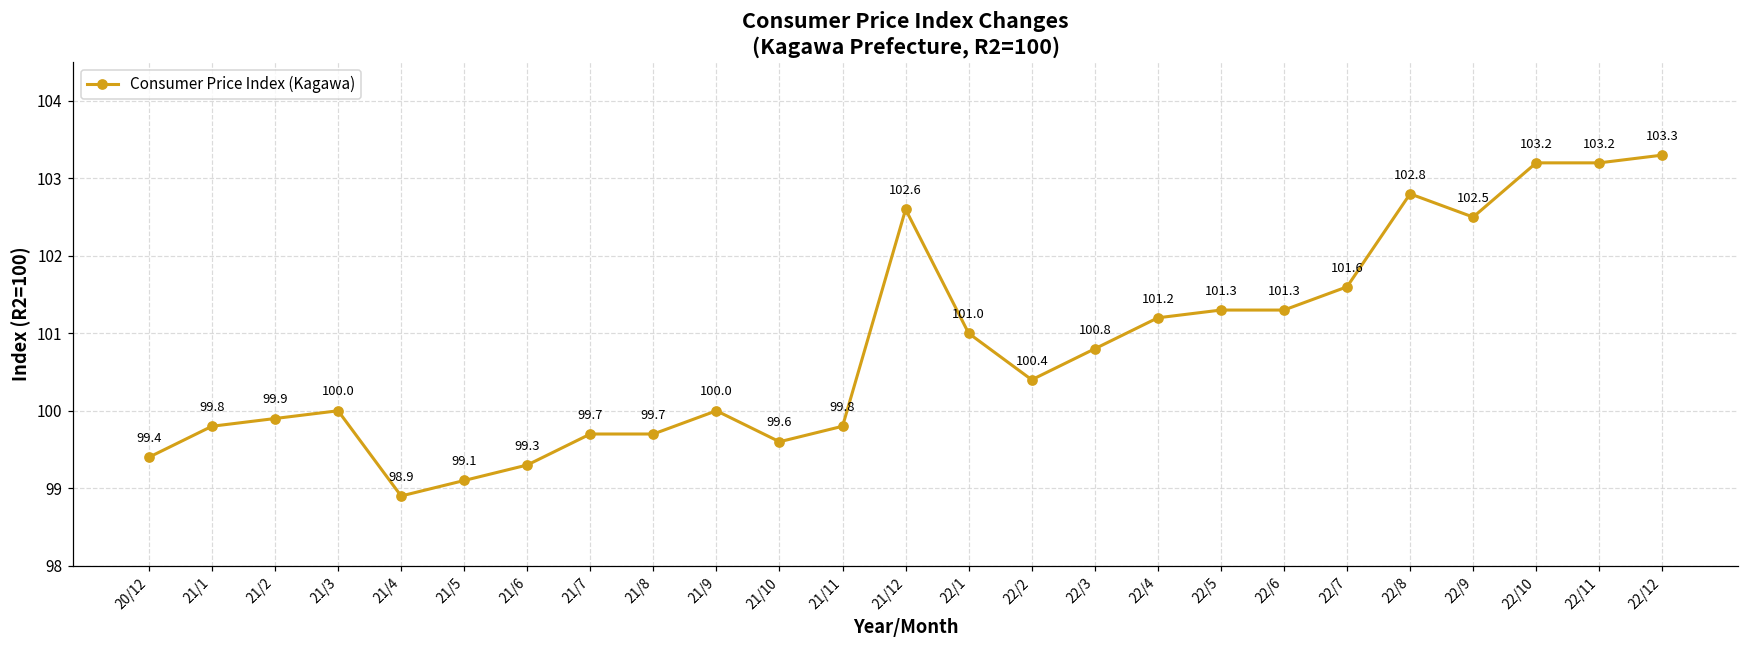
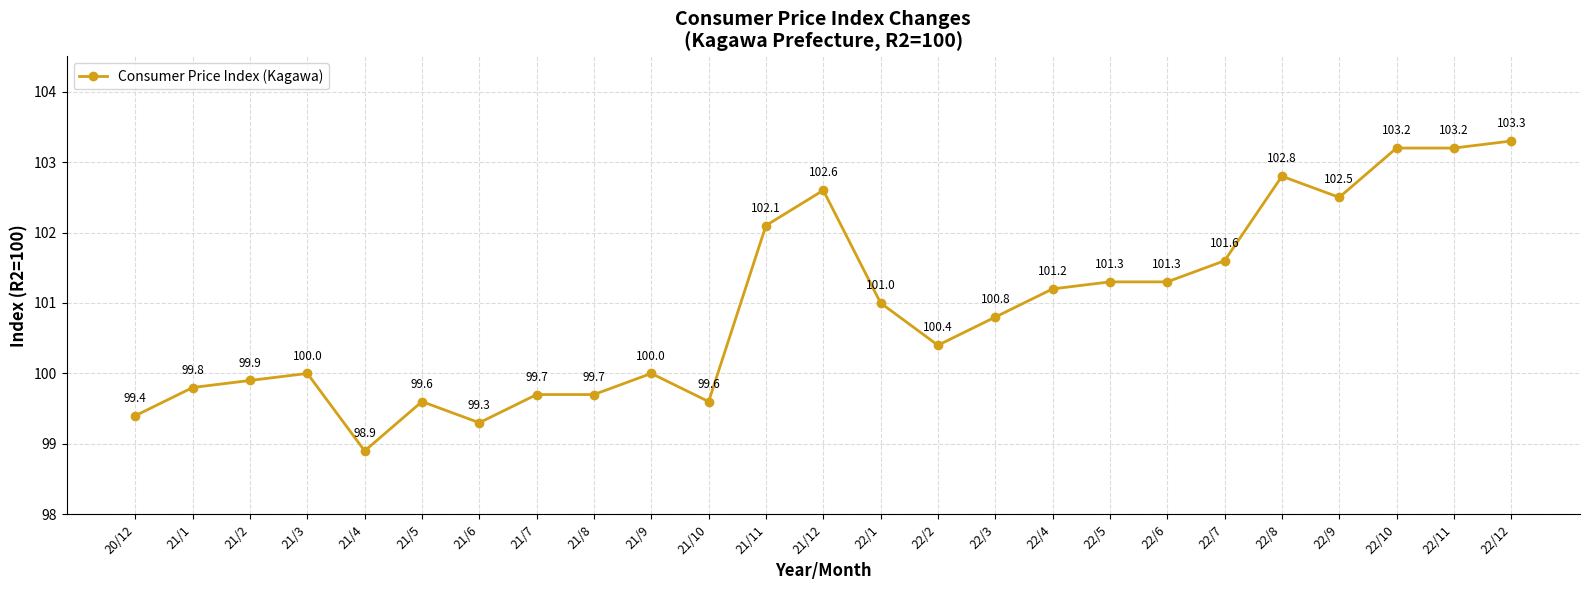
  {
    "20/12": 99.4,
    "21/1": 99.8,
    "21/2": 99.9,
    "21/3": 100.0,
    "21/4": 98.9,
-   "21/5": 99.1,
+   "21/5": 99.6,
    "21/6": 99.3,
    "21/7": 99.7,
    "21/8": 99.7,
    "21/9": 100.0,
    "21/10": 99.6,
-   "21/11": 99.8,
+   "21/11": 102.1,
    "21/12": 102.6,
    "22/1": 101.0,
    "22/2": 100.4,
    "22/3": 100.8,
    "22/4": 101.2,
    "22/5": 101.3,
    "22/6": 101.3,
    "22/7": 101.6,
    "22/8": 102.8,
    "22/9": 102.5,
    "22/10": 103.2,
    "22/11": 103.2,
    "22/12": 103.3
  }
